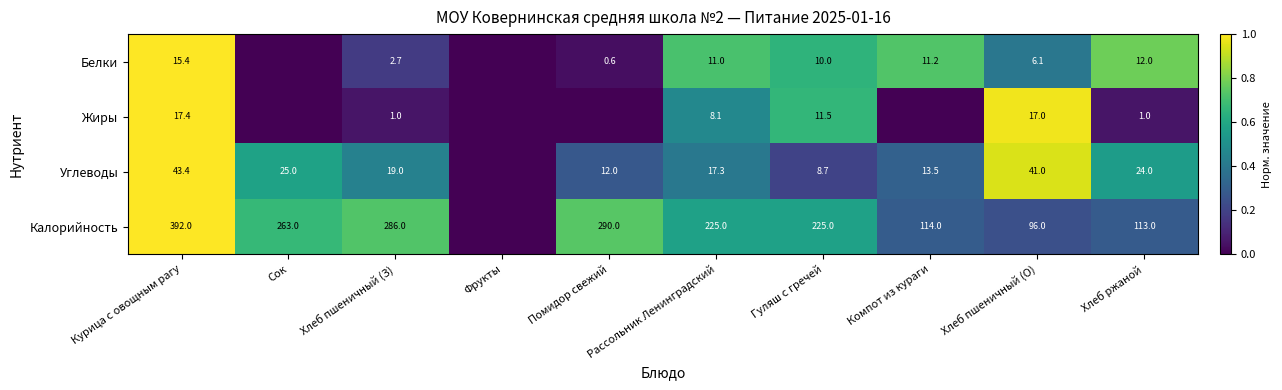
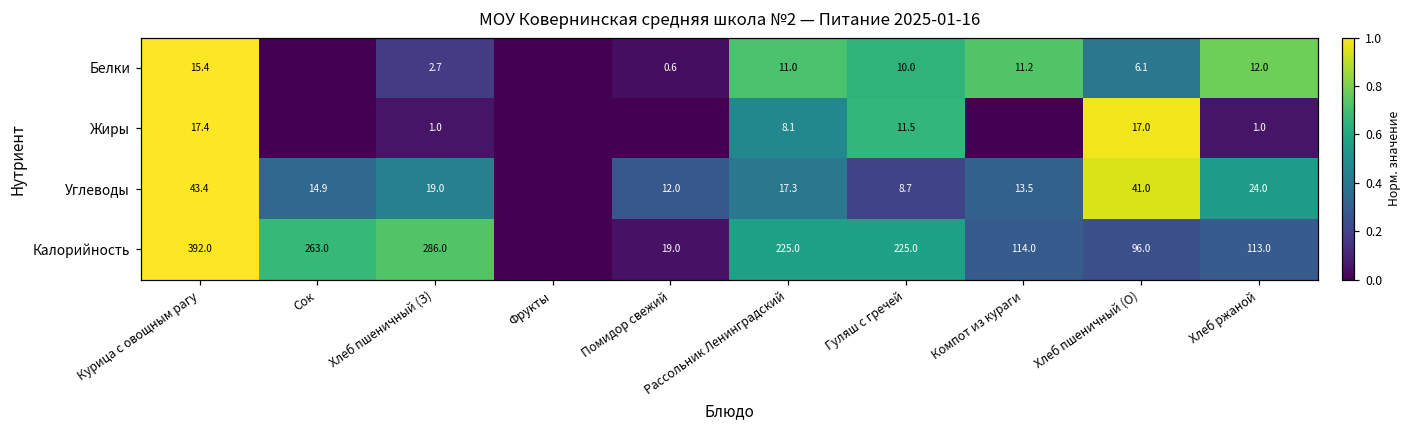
  {
    "Белки": {
      "Курица с овощным рагу": 15.4,
      "Хлеб пшеничный (З)": 2.7,
      "Помидор свежий": 0.6,
      "Рассольник Ленинградский": 11.0,
      "Гуляш с гречей": 10.0,
      "Компот из кураги": 11.2,
      "Хлеб пшеничный (О)": 6.1,
      "Хлеб ржаной": 12.0
    },
    "Жиры": {
      "Курица с овощным рагу": 17.4,
      "Хлеб пшеничный (З)": 1.0,
      "Рассольник Ленинградский": 8.1,
      "Гуляш с гречей": 11.5,
      "Хлеб пшеничный (О)": 17.0,
      "Хлеб ржаной": 1.0
    },
    "Углеводы": {
      "Курица с овощным рагу": 43.4,
-     "Сок": 25.0,
+     "Сок": 14.9,
      "Хлеб пшеничный (З)": 19.0,
      "Помидор свежий": 12.0,
      "Рассольник Ленинградский": 17.3,
      "Гуляш с гречей": 8.7,
      "Компот из кураги": 13.5,
      "Хлеб пшеничный (О)": 41.0,
      "Хлеб ржаной": 24.0
    },
    "Калорийность": {
      "Курица с овощным рагу": 392.0,
      "Сок": 263.0,
      "Хлеб пшеничный (З)": 286.0,
-     "Помидор свежий": 290.0,
+     "Помидор свежий": 19.0,
      "Рассольник Ленинградский": 225.0,
      "Гуляш с гречей": 225.0,
      "Компот из кураги": 114.0,
      "Хлеб пшеничный (О)": 96.0,
      "Хлеб ржаной": 113.0
    }
  }
